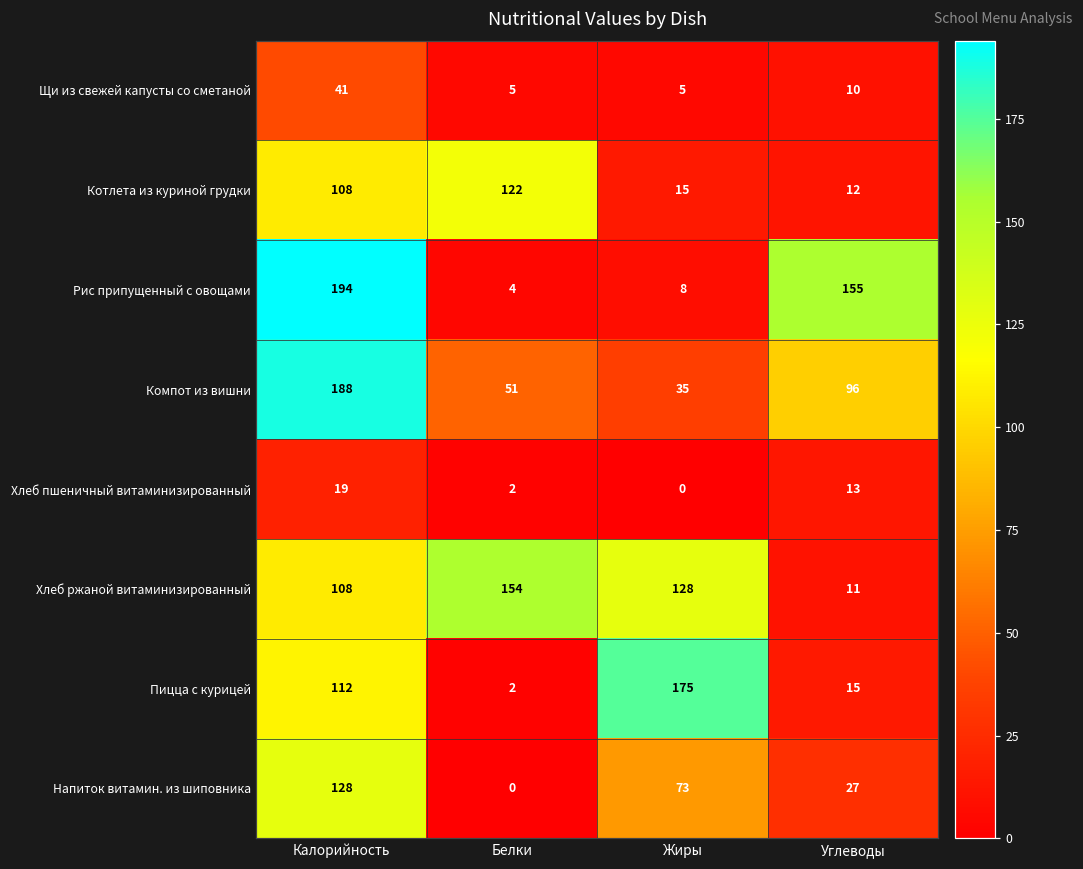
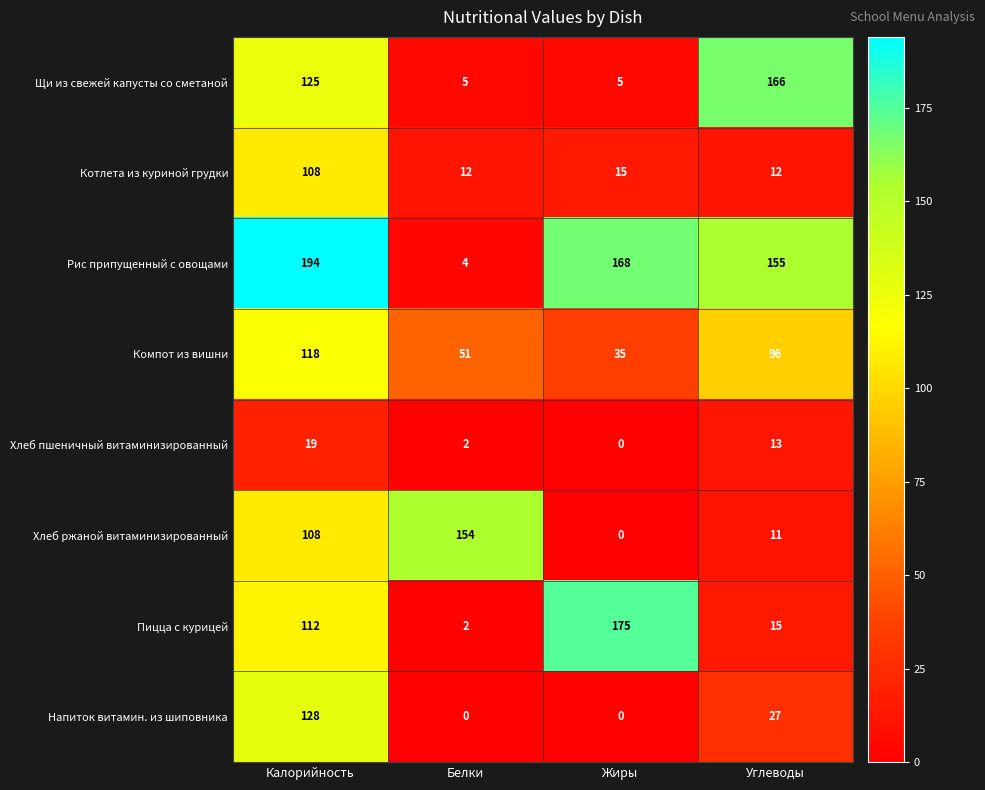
  {
    "Щи из свежей капусты со сметаной": {
-     "Калорийность": 41,
+     "Калорийность": 125,
      "Белки": 5,
      "Жиры": 5,
-     "Углеводы": 10
+     "Углеводы": 166
    },
    "Котлета из куриной грудки": {
      "Калорийность": 108,
-     "Белки": 122,
+     "Белки": 12,
      "Жиры": 15,
      "Углеводы": 12
    },
    "Рис припущенный с овощами": {
      "Калорийность": 194,
      "Белки": 4,
-     "Жиры": 8,
+     "Жиры": 168,
      "Углеводы": 155
    },
    "Компот из вишни": {
-     "Калорийность": 188,
+     "Калорийность": 118,
      "Белки": 51,
      "Жиры": 35,
      "Углеводы": 96
    },
    "Хлеб пшеничный витаминизированный": {
      "Калорийность": 19,
      "Белки": 2,
      "Жиры": 0,
      "Углеводы": 13
    },
    "Хлеб ржаной витаминизированный": {
      "Калорийность": 108,
      "Белки": 154,
-     "Жиры": 128,
+     "Жиры": 0,
      "Углеводы": 11
    },
    "Пицца с курицей": {
      "Калорийность": 112,
      "Белки": 2,
      "Жиры": 175,
      "Углеводы": 15
    },
    "Напиток витамин. из шиповника": {
      "Калорийность": 128,
      "Белки": 0,
-     "Жиры": 73,
+     "Жиры": 0,
      "Углеводы": 27
    }
  }
